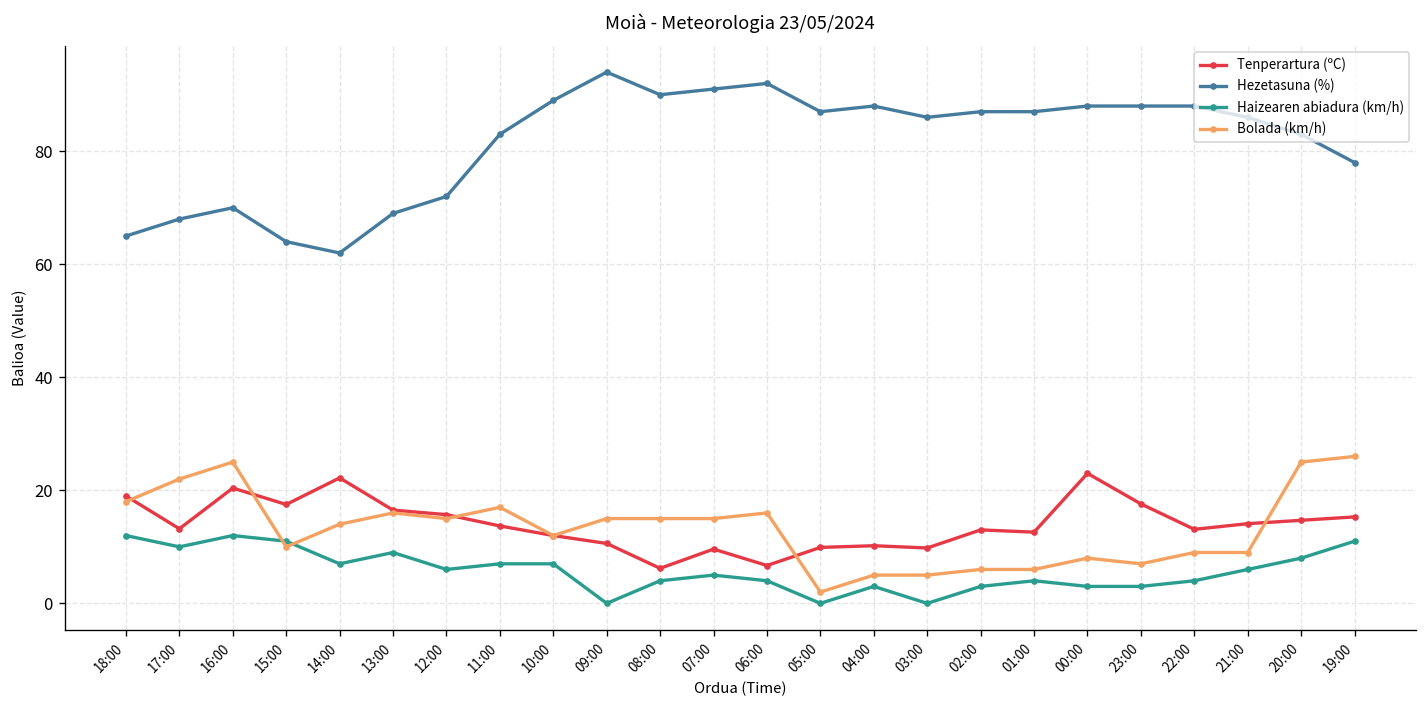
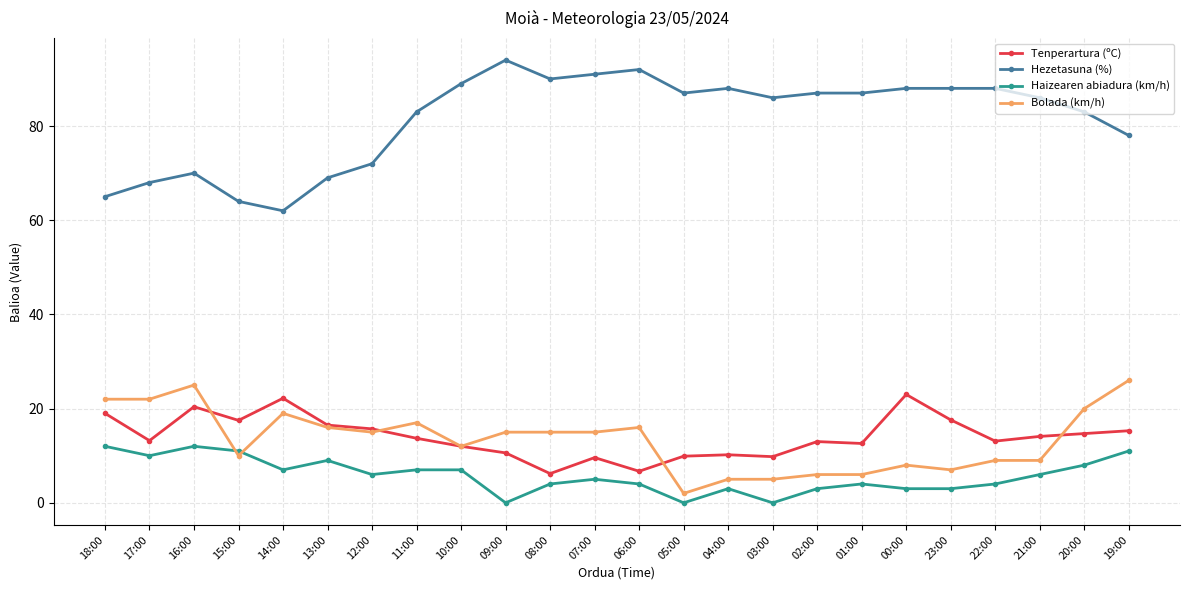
  {
    "Tenperartura (ºC)": {
      "18:00": 19,
      "17:00": 13,
      "16:00": 20,
      "15:00": 18,
      "14:00": 22,
      "12:00": 16,
      "11:00": 14,
      "09:00": 11,
      "08:00": 6,
      "07:00": 10,
      "06:00": 7,
      "05:00": 10,
      "04:00": 10,
      "03:00": 10,
      "02:00": 13,
      "01:00": 13,
      "00:00": 23,
      "23:00": 18,
      "22:00": 13,
      "21:00": 14,
      "20:00": 15,
      "19:00": 15
    },
    "Bolada (km/h)": {
-     "18:00": 18,
+     "18:00": 22,
      "17:00": 22,
      "16:00": 25,
      "15:00": 10,
-     "14:00": 14,
+     "14:00": 19,
      "12:00": 15,
      "11:00": 17,
      "09:00": 15,
      "08:00": 15,
      "07:00": 15,
      "06:00": 16,
      "05:00": 2,
      "04:00": 5,
      "03:00": 5,
      "02:00": 6,
      "01:00": 6,
      "00:00": 8,
      "23:00": 7,
      "22:00": 9,
      "21:00": 9,
-     "20:00": 25,
+     "20:00": 20,
      "19:00": 26
    }
  }
